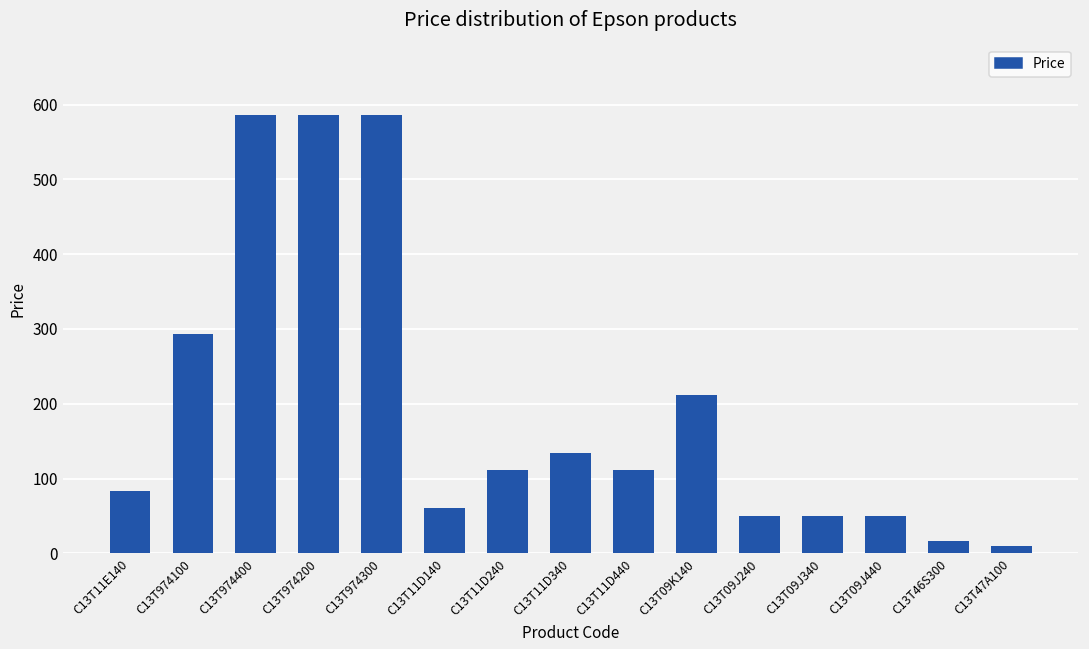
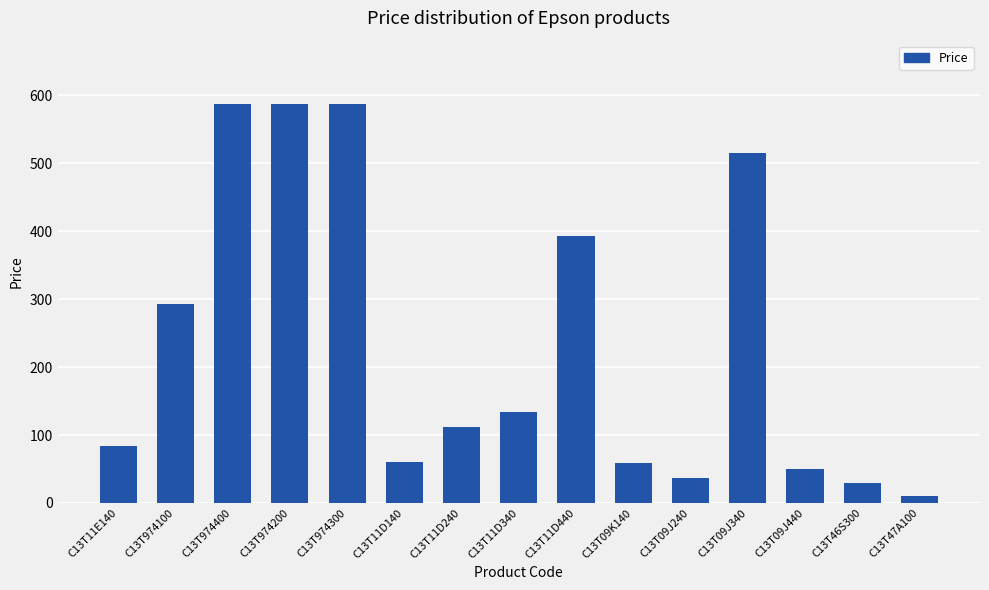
  {
    "C13T11E140": 80,
    "C13T974100": 290,
    "C13T974400": 590,
    "C13T974200": 590,
    "C13T974300": 590,
    "C13T11D140": 60,
    "C13T11D240": 110,
    "C13T11D340": 130,
-   "C13T11D440": 110,
-   "C13T09K140": 210,
-   "C13T09J240": 50,
-   "C13T09J340": 50,
+   "C13T11D440": 390,
+   "C13T09K140": 60,
+   "C13T09J240": 40,
+   "C13T09J340": 520,
    "C13T09J440": 50,
-   "C13T46S300": 20,
+   "C13T46S300": 30,
    "C13T47A100": 10
  }
